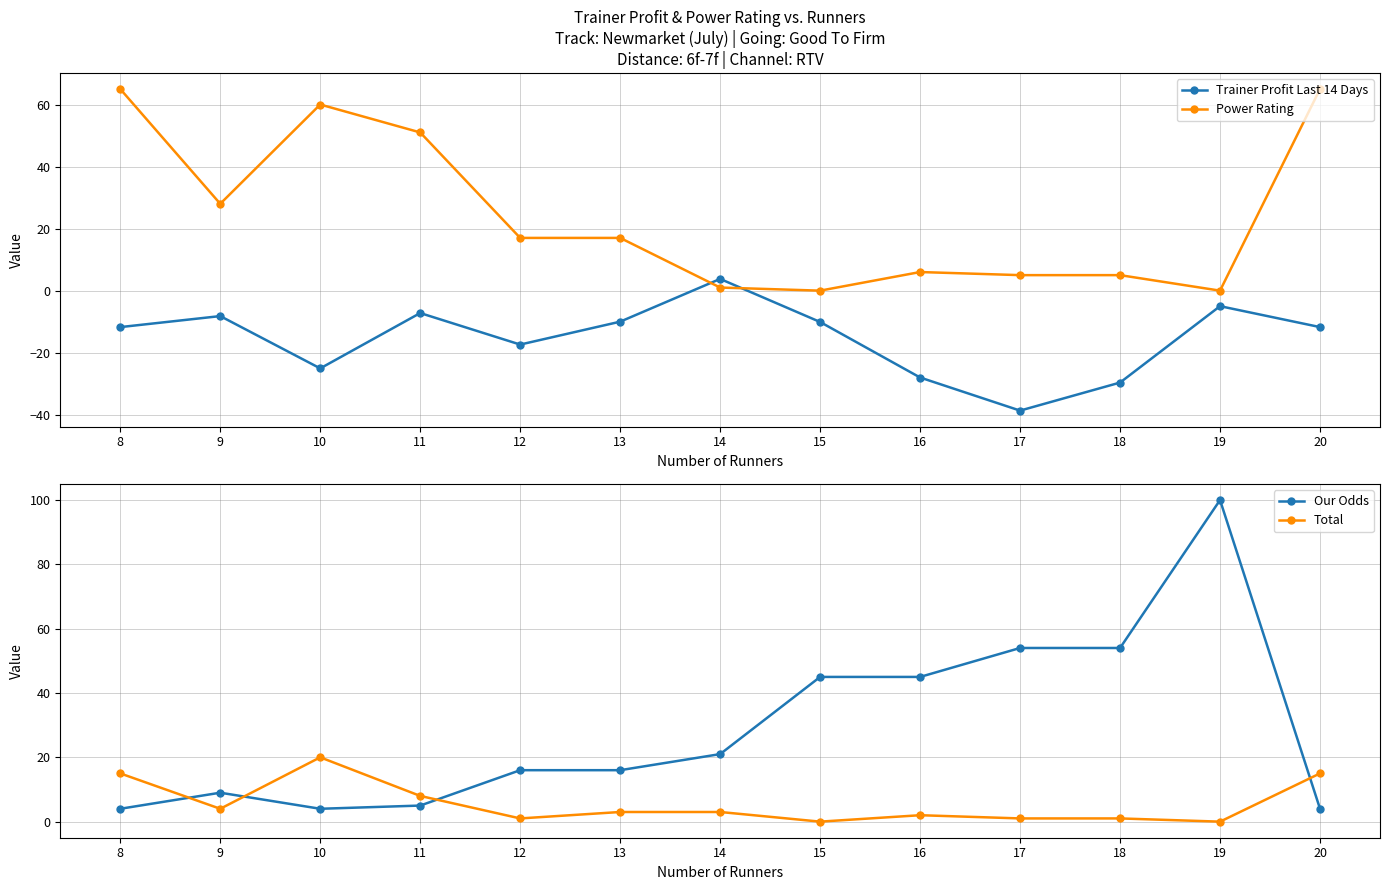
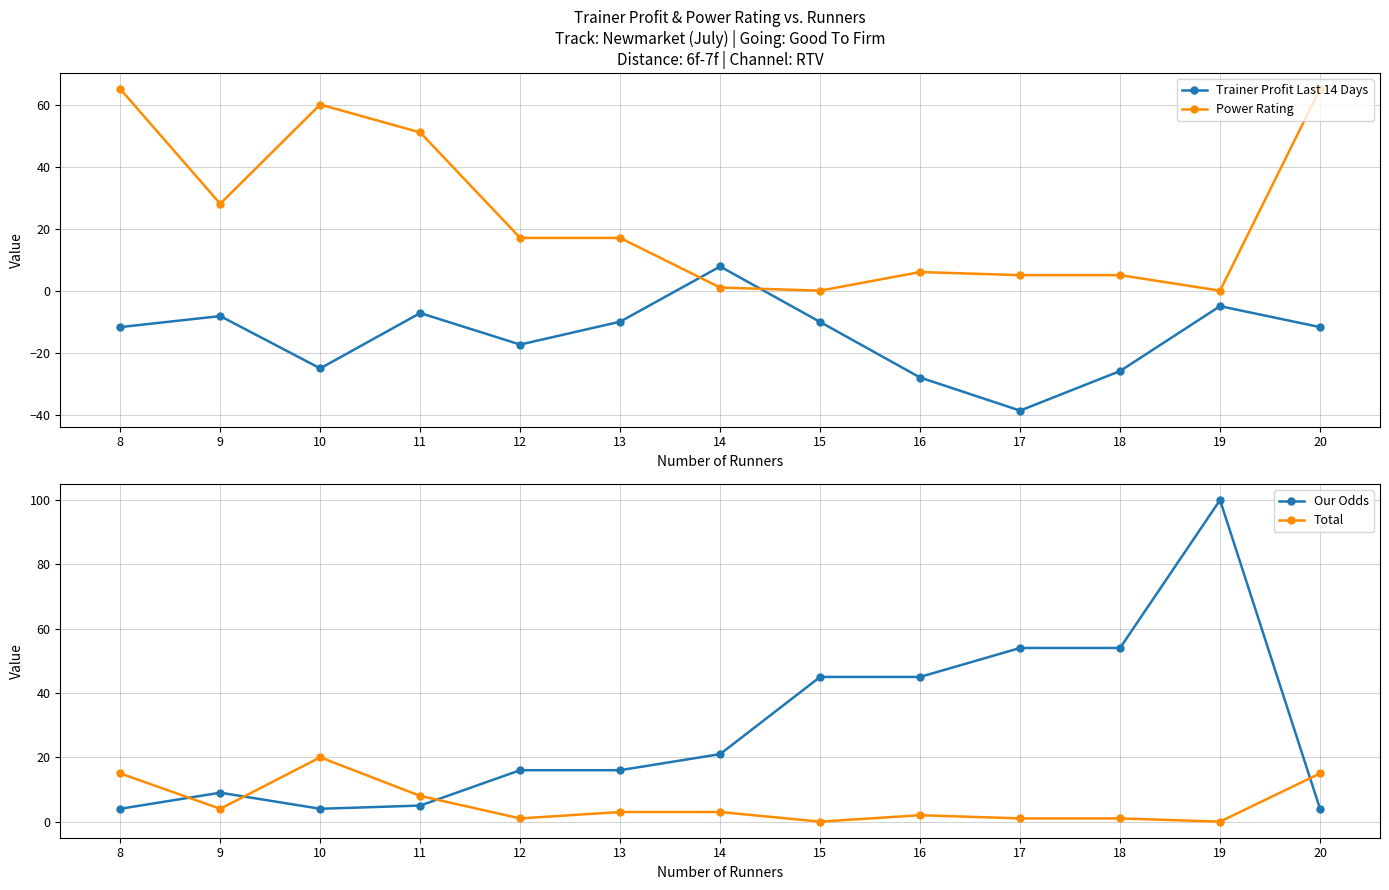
  {
    "Trainer Profit & Power Rating vs. Runners Track: Newmarket (July) | Going: Good To Firm Distance: 6f-7f | Channel: RTV": {
      "Trainer Profit Last 14 Days": {
        "8": -12,
        "9": -8,
        "10": -25,
        "11": -7,
        "12": -17,
        "13": -10,
-       "14": 4,
+       "14": 8,
        "15": -10,
        "16": -28,
        "17": -39,
-       "18": -30,
+       "18": -26,
        "19": -5,
        "20": -12
      },
      "Power Rating": {
        "8": 65,
        "9": 28,
        "10": 60,
        "11": 51,
        "12": 17,
        "13": 17,
        "14": 1,
        "15": 0,
        "16": 6,
        "17": 5,
        "18": 5,
        "19": 0
      }
    }
  }
